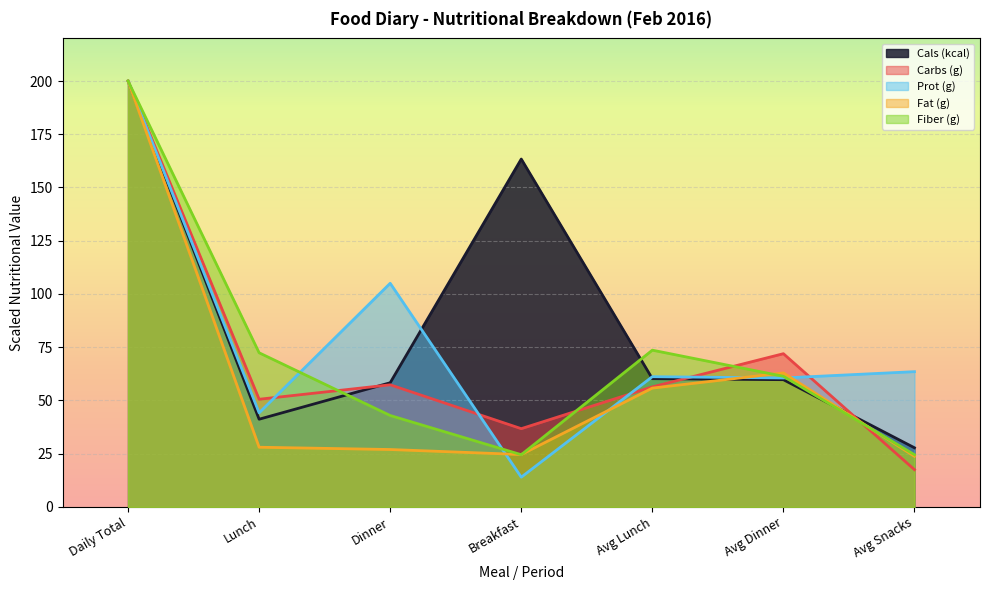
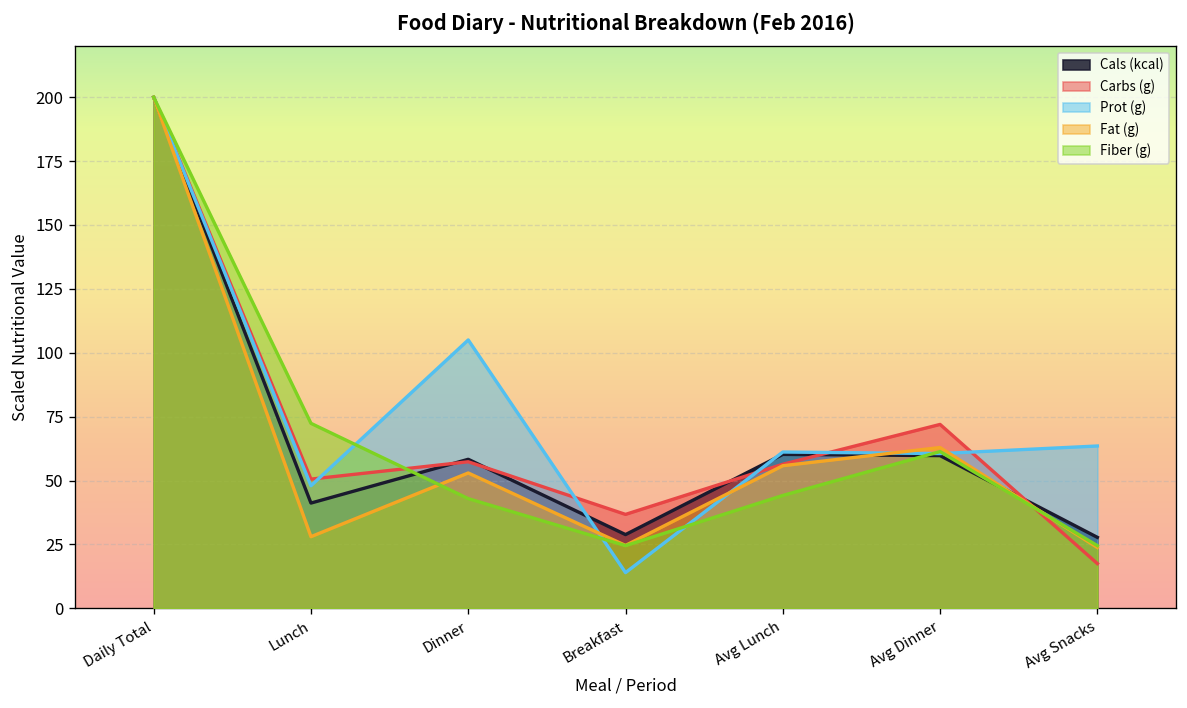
  {
    "Cals (kcal)": {
      "Lunch": 41,
-     "Breakfast": 163,
+     "Breakfast": 29,
      "Avg Snacks": 28
    },
    "Carbs (g)": {
      "Lunch": 51,
      "Breakfast": 37,
      "Avg Dinner": 72,
      "Avg Snacks": 18
    },
    "Prot (g)": {
-     "Lunch": 44,
+     "Lunch": 48,
      "Dinner": 105,
      "Breakfast": 14,
      "Avg Snacks": 64
    },
    "Fat (g)": {
      "Lunch": 28,
-     "Dinner": 27,
+     "Dinner": 53,
      "Avg Dinner": 63
    },
    "Fiber (g)": {
      "Lunch": 72,
      "Dinner": 43,
-     "Avg Lunch": 74
+     "Avg Lunch": 44
    }
  }
